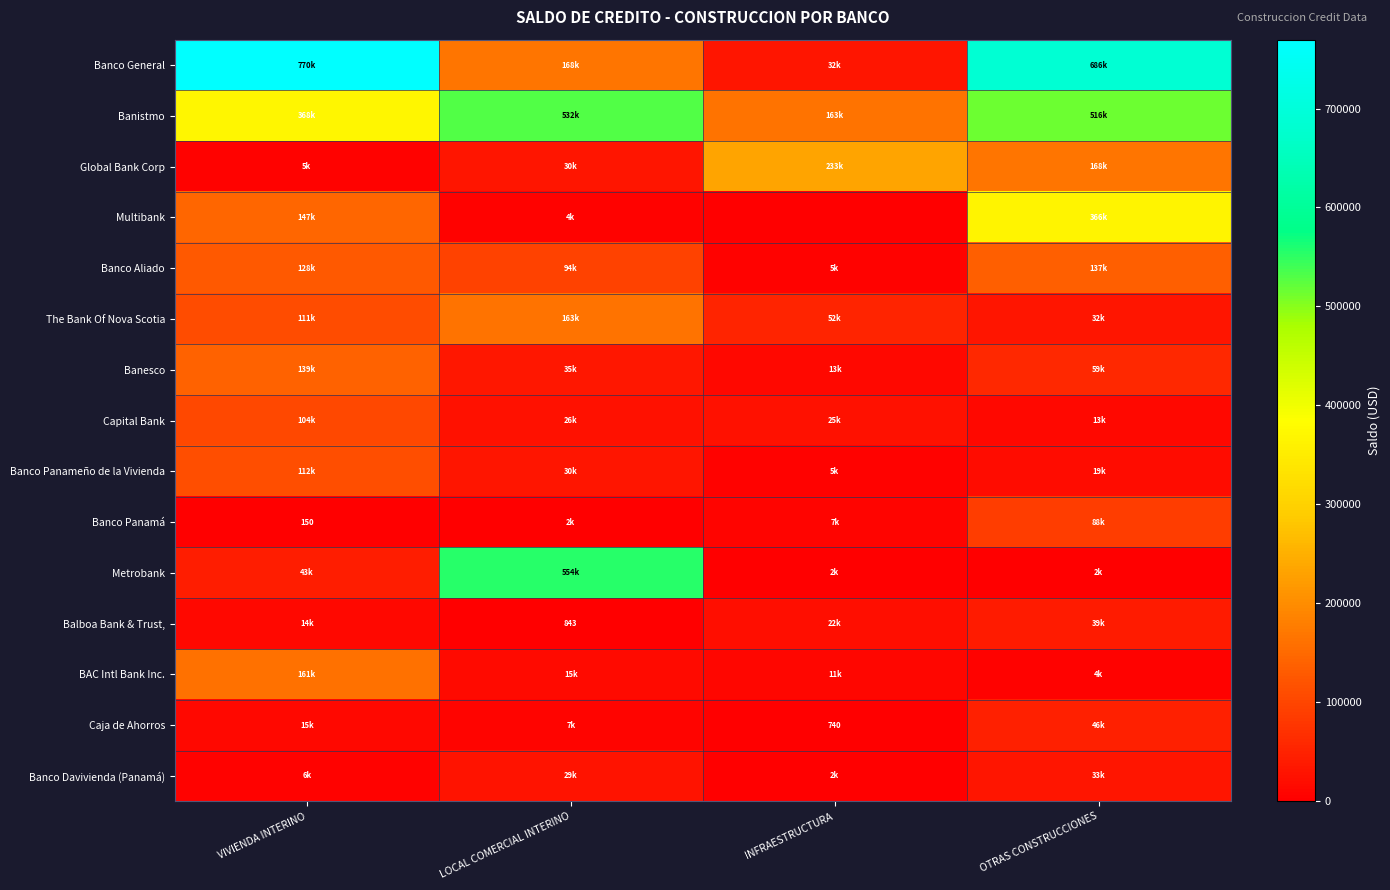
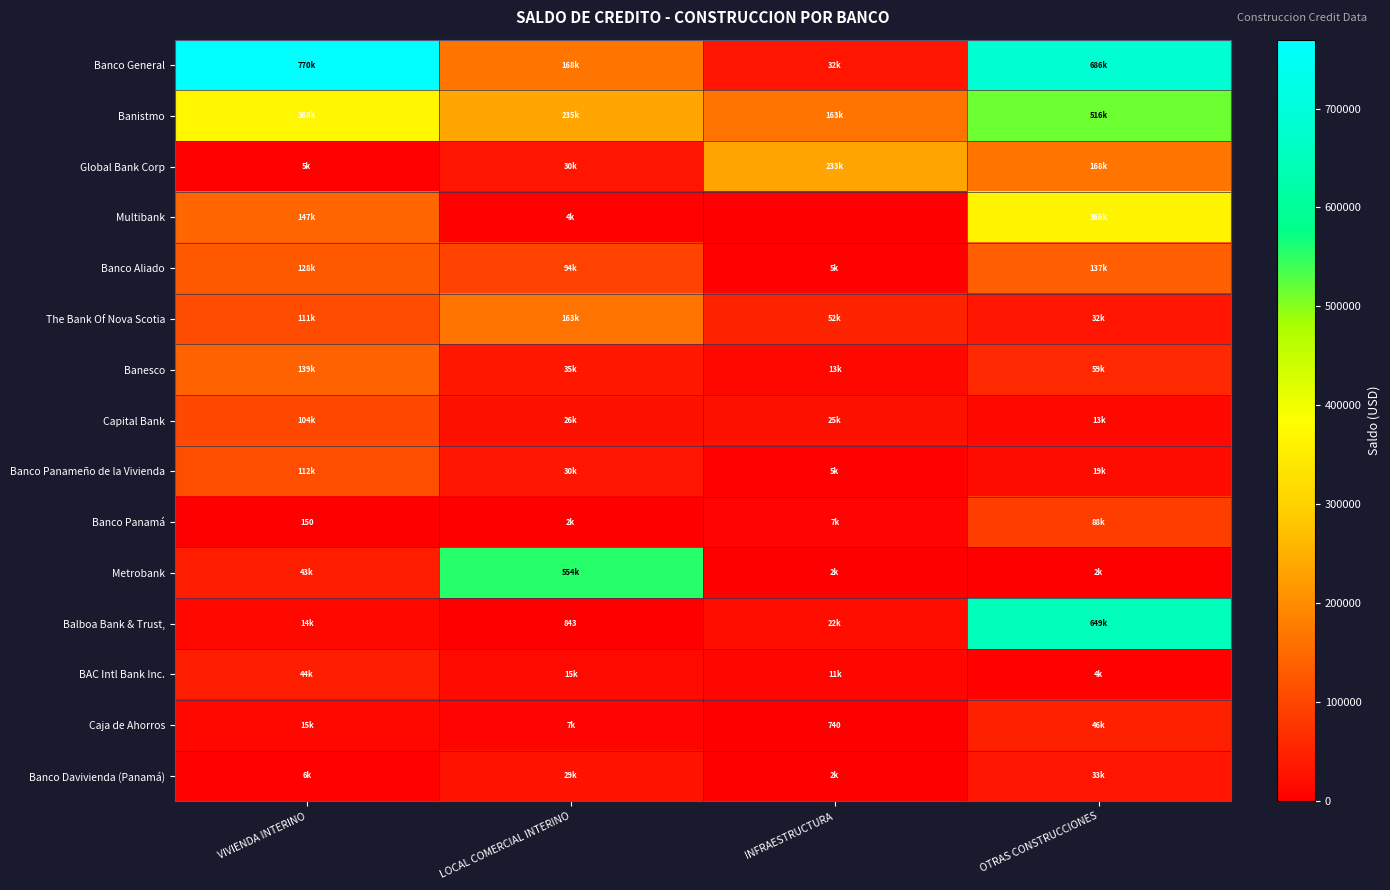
  {
    "Banco General": {
      "VIVIENDA INTERINO": "770k",
      "LOCAL COMERCIAL INTERINO": "168k",
      "INFRAESTRUCTURA": "32k",
      "OTRAS CONSTRUCCIONES": "686k"
    },
    "Banistmo": {
      "VIVIENDA INTERINO": "368k",
-     "LOCAL COMERCIAL INTERINO": "532k",
+     "LOCAL COMERCIAL INTERINO": "235k",
      "INFRAESTRUCTURA": "163k",
      "OTRAS CONSTRUCCIONES": "516k"
    },
    "Global Bank Corp": {
      "VIVIENDA INTERINO": "5k",
      "LOCAL COMERCIAL INTERINO": "30k",
      "INFRAESTRUCTURA": "233k",
      "OTRAS CONSTRUCCIONES": "168k"
    },
    "Multibank": {
      "VIVIENDA INTERINO": "147k",
      "LOCAL COMERCIAL INTERINO": "4k",
      "OTRAS CONSTRUCCIONES": "366k"
    },
    "Banco Aliado": {
      "VIVIENDA INTERINO": "128k",
      "LOCAL COMERCIAL INTERINO": "94k",
      "INFRAESTRUCTURA": "5k",
      "OTRAS CONSTRUCCIONES": "137k"
    },
    "The Bank Of Nova Scotia": {
      "VIVIENDA INTERINO": "111k",
      "LOCAL COMERCIAL INTERINO": "163k",
      "INFRAESTRUCTURA": "52k",
      "OTRAS CONSTRUCCIONES": "32k"
    },
    "Banesco": {
      "VIVIENDA INTERINO": "139k",
      "LOCAL COMERCIAL INTERINO": "35k",
      "INFRAESTRUCTURA": "13k",
      "OTRAS CONSTRUCCIONES": "59k"
    },
    "Capital Bank": {
      "VIVIENDA INTERINO": "104k",
      "LOCAL COMERCIAL INTERINO": "26k",
      "INFRAESTRUCTURA": "25k",
      "OTRAS CONSTRUCCIONES": "13k"
    },
    "Banco Panameño de la Vivienda": {
      "VIVIENDA INTERINO": "112k",
      "LOCAL COMERCIAL INTERINO": "30k",
      "INFRAESTRUCTURA": "5k",
      "OTRAS CONSTRUCCIONES": "19k"
    },
    "Banco Panamá": {
      "VIVIENDA INTERINO": "150",
      "LOCAL COMERCIAL INTERINO": "2k",
      "INFRAESTRUCTURA": "7k",
      "OTRAS CONSTRUCCIONES": "88k"
    },
    "Metrobank": {
      "VIVIENDA INTERINO": "43k",
      "LOCAL COMERCIAL INTERINO": "554k",
      "INFRAESTRUCTURA": "2k",
      "OTRAS CONSTRUCCIONES": "2k"
    },
    "Balboa Bank & Trust,": {
      "VIVIENDA INTERINO": "14k",
      "LOCAL COMERCIAL INTERINO": "843",
      "INFRAESTRUCTURA": "22k",
-     "OTRAS CONSTRUCCIONES": "39k"
+     "OTRAS CONSTRUCCIONES": "649k"
    },
    "BAC Intl Bank Inc.": {
-     "VIVIENDA INTERINO": "161k",
+     "VIVIENDA INTERINO": "44k",
      "LOCAL COMERCIAL INTERINO": "15k",
      "INFRAESTRUCTURA": "11k",
      "OTRAS CONSTRUCCIONES": "4k"
    },
    "Caja de Ahorros": {
      "VIVIENDA INTERINO": "15k",
      "LOCAL COMERCIAL INTERINO": "7k",
      "INFRAESTRUCTURA": "740",
      "OTRAS CONSTRUCCIONES": "46k"
    },
    "Banco Davivienda (Panamá)": {
      "VIVIENDA INTERINO": "6k",
      "LOCAL COMERCIAL INTERINO": "29k",
      "INFRAESTRUCTURA": "2k",
      "OTRAS CONSTRUCCIONES": "33k"
    }
  }
